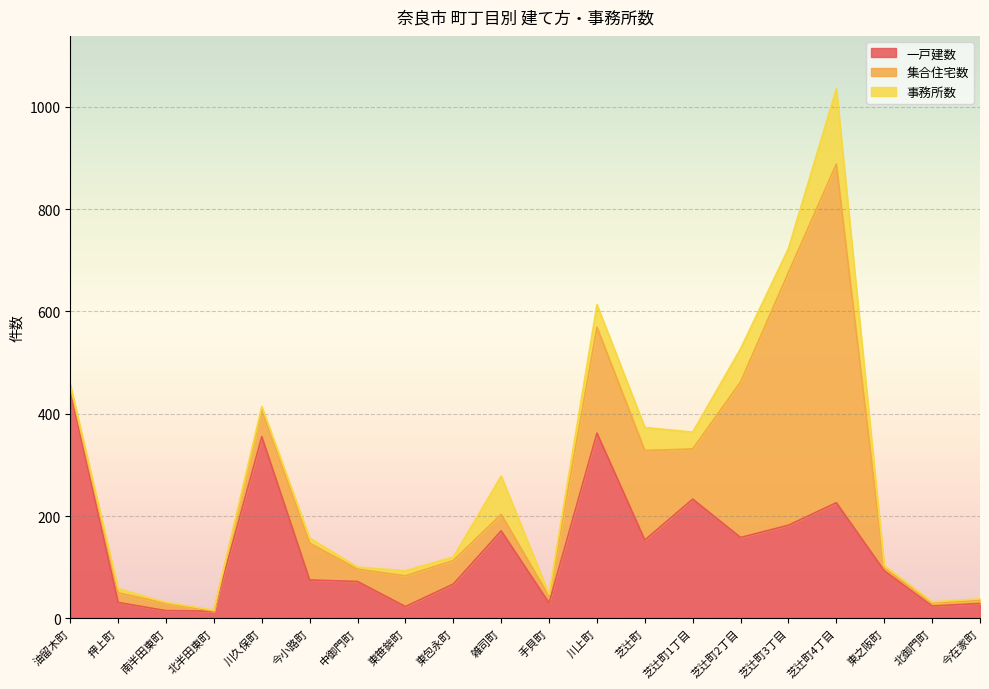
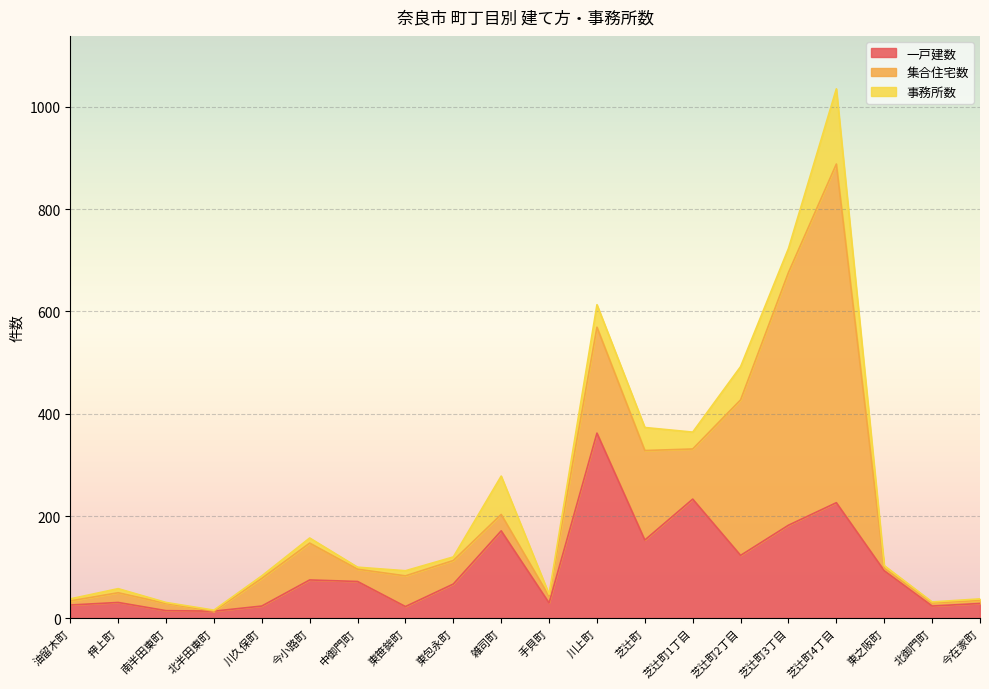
  {
    "一戸建数": {
-     "油留木町": 450,
+     "油留木町": 30,
      "押上町": 30,
      "南半田東町": 20,
-     "川久保町": 360,
+     "川久保町": 20,
      "今小路町": 80,
      "中御門町": 70,
      "東笹鉾町": 20,
      "東包永町": 70,
      "雑司町": 170,
      "手貝町": 30,
      "川上町": 360,
      "芝辻町": 150,
      "芝辻町1丁目": 230,
-     "芝辻町2丁目": 160,
+     "芝辻町2丁目": 120,
      "芝辻町3丁目": 180,
      "芝辻町4丁目": 230,
      "北御門町": 20,
      "今在家町": 30
    }
  }
